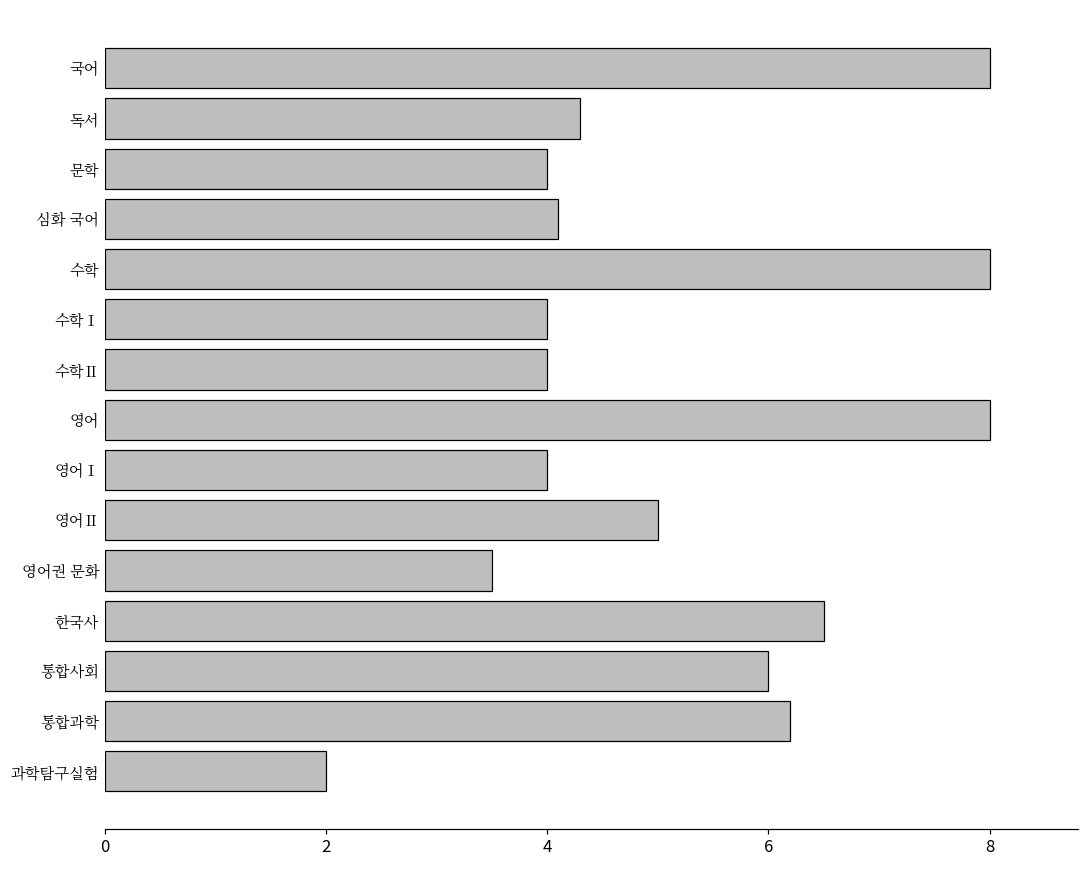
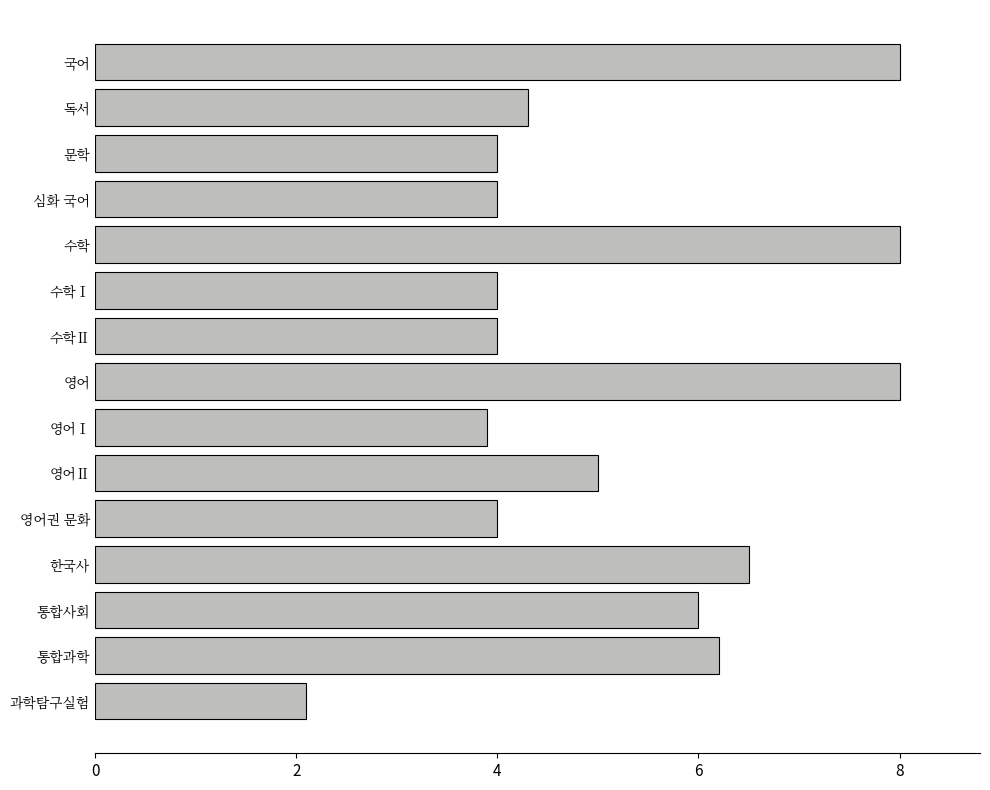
  {
    "국어": 8.0,
    "독서": 4.3,
    "문학": 4.0,
-   "심화 국어": 4.1,
+   "심화 국어": 4.0,
    "수학": 8.0,
    "수학Ⅰ": 4.0,
    "수학Ⅱ": 4.0,
    "영어": 8.0,
-   "영어Ⅰ": 4.0,
+   "영어Ⅰ": 3.9,
    "영어Ⅱ": 5.0,
-   "영어권 문화": 3.5,
+   "영어권 문화": 4.0,
    "한국사": 6.5,
    "통합사회": 6.0,
    "통합과학": 6.2,
-   "과학탐구실험": 2.0
+   "과학탐구실험": 2.1
  }
